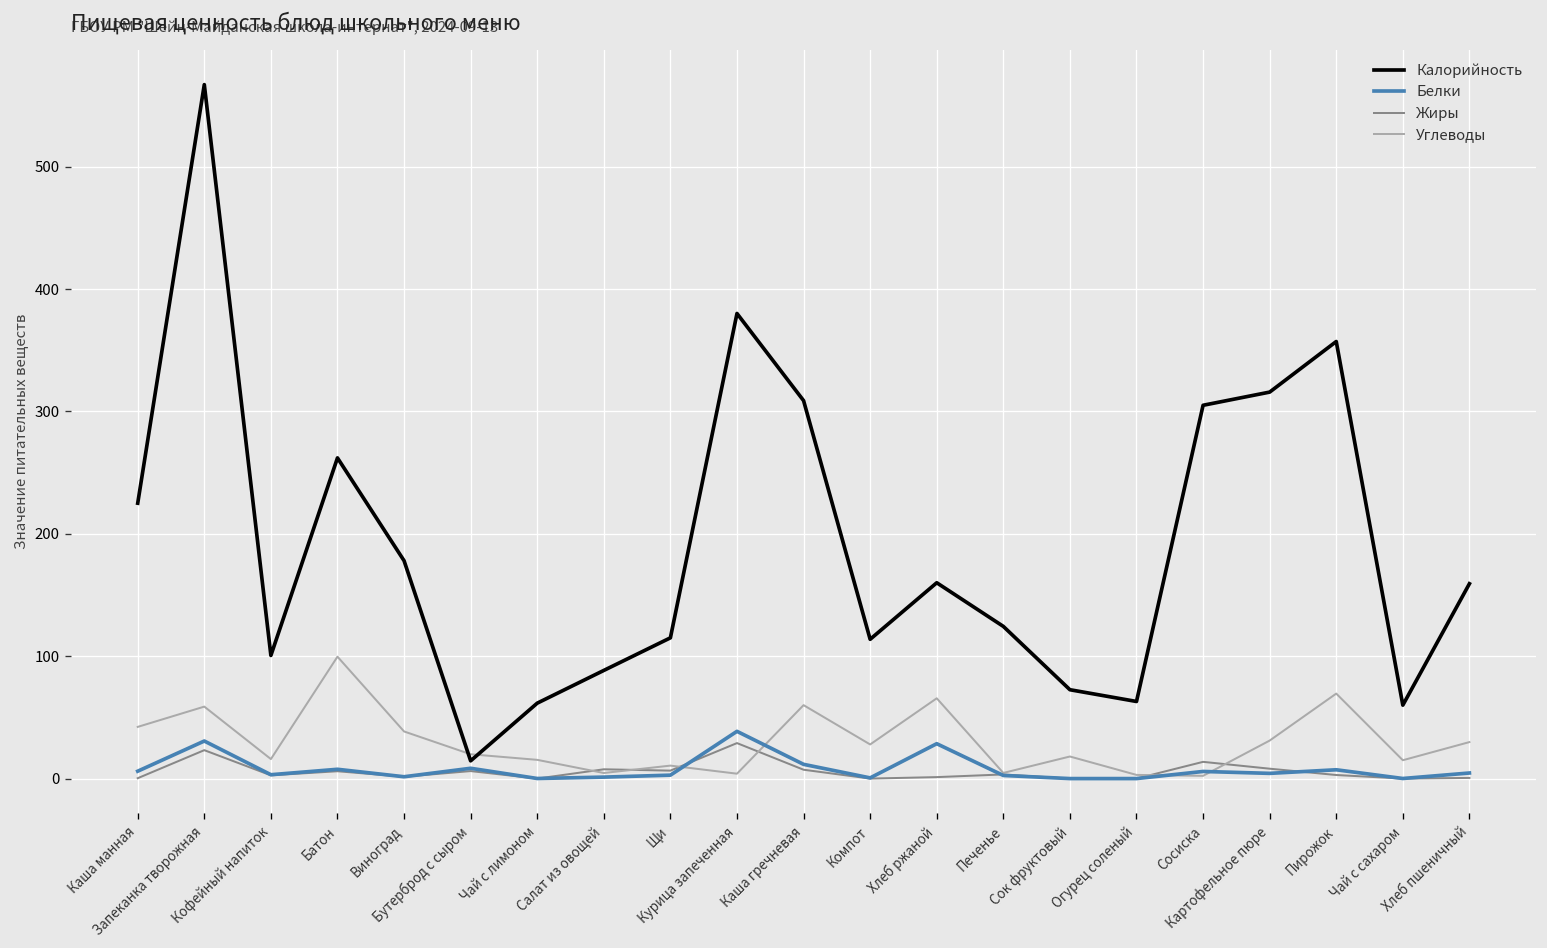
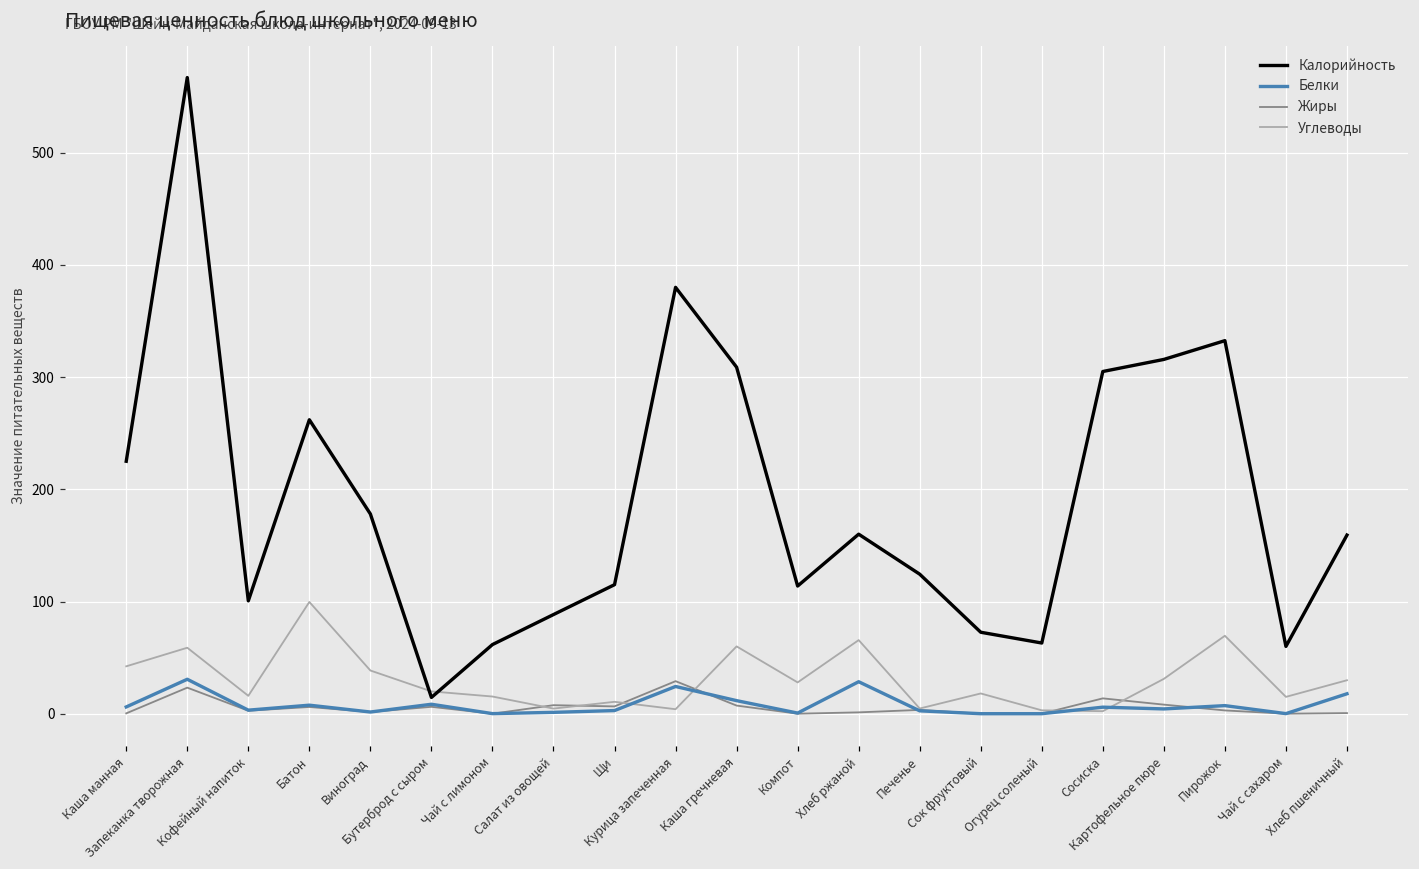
  {
    "Калорийность": {
      "Каша манная": 225,
      "Запеканка творожная": 567,
      "Кофейный напиток": 101,
      "Батон": 262,
      "Виноград": 178,
      "Бутерброд с сыром": 15,
      "Чай с лимоном": 62,
      "Салат из овощей": 88,
      "Щи": 115,
      "Курица запеченная": 380,
      "Каша гречневая": 309,
      "Компот": 114,
      "Хлеб ржаной": 160,
      "Печенье": 124,
      "Сок фруктовый": 73,
      "Огурец соленый": 63,
      "Сосиска": 305,
      "Картофельное пюре": 316,
-     "Пирожок": 357,
+     "Пирожок": 333,
      "Чай с сахаром": 60,
      "Хлеб пшеничный": 159
    },
    "Белки": {
      "Каша манная": 6,
      "Запеканка творожная": 31,
      "Салат из овощей": 1,
      "Щи": 3,
-     "Курица запеченная": 39,
+     "Курица запеченная": 24,
      "Каша гречневая": 12,
      "Хлеб ржаной": 29,
      "Сосиска": 6,
      "Картофельное пюре": 4,
      "Пирожок": 7,
-     "Хлеб пшеничный": 5
+     "Хлеб пшеничный": 18
    }
  }
